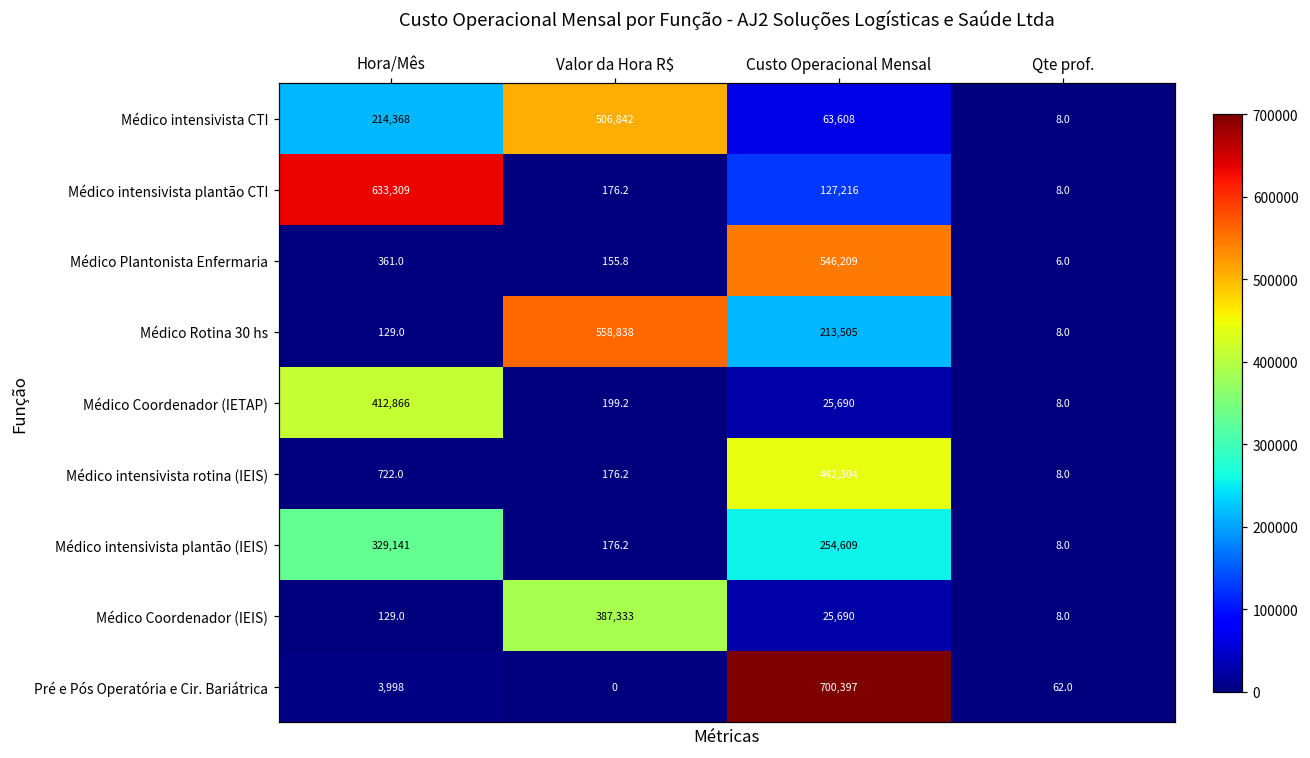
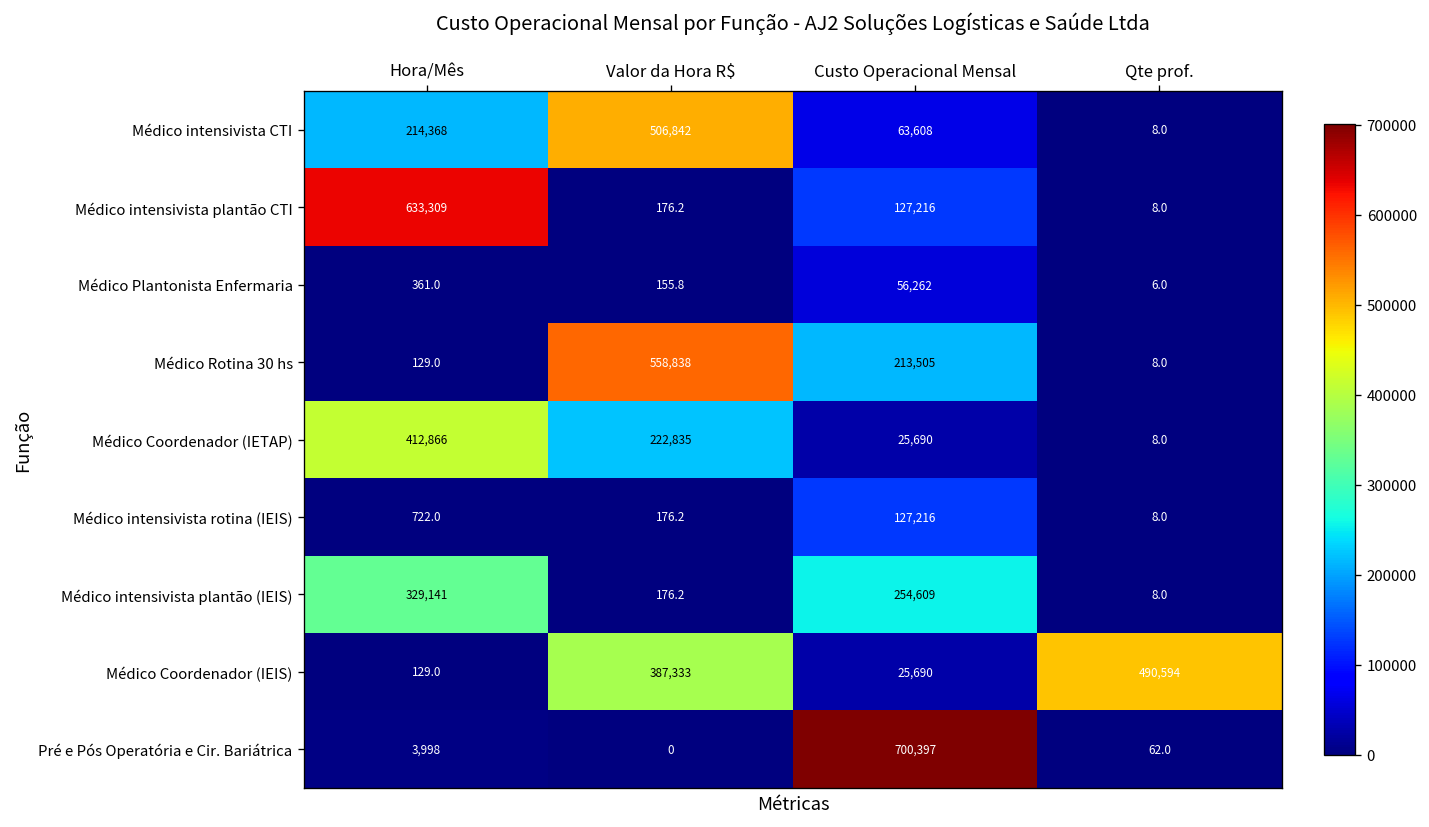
  {
    "Médico intensivista CTI": {
      "Hora/Mês": "214,368",
      "Valor da Hora R$": "506,842",
      "Custo Operacional Mensal": "63,608",
      "Qte prof.": "8.0"
    },
    "Médico intensivista plantão CTI": {
      "Hora/Mês": "633,309",
      "Valor da Hora R$": "176.2",
      "Custo Operacional Mensal": "127,216",
      "Qte prof.": "8.0"
    },
    "Médico Plantonista Enfermaria": {
      "Hora/Mês": "361.0",
      "Valor da Hora R$": "155.8",
-     "Custo Operacional Mensal": "546,209",
+     "Custo Operacional Mensal": "56,262",
      "Qte prof.": "6.0"
    },
    "Médico Rotina 30 hs": {
      "Hora/Mês": "129.0",
      "Valor da Hora R$": "558,838",
      "Custo Operacional Mensal": "213,505",
      "Qte prof.": "8.0"
    },
    "Médico Coordenador (IETAP)": {
      "Hora/Mês": "412,866",
-     "Valor da Hora R$": "199.2",
+     "Valor da Hora R$": "222,835",
      "Custo Operacional Mensal": "25,690",
      "Qte prof.": "8.0"
    },
    "Médico intensivista rotina (IEIS)": {
      "Hora/Mês": "722.0",
      "Valor da Hora R$": "176.2",
-     "Custo Operacional Mensal": "442,304",
+     "Custo Operacional Mensal": "127,216",
      "Qte prof.": "8.0"
    },
    "Médico intensivista plantão (IEIS)": {
      "Hora/Mês": "329,141",
      "Valor da Hora R$": "176.2",
      "Custo Operacional Mensal": "254,609",
      "Qte prof.": "8.0"
    },
    "Médico Coordenador (IEIS)": {
      "Hora/Mês": "129.0",
      "Valor da Hora R$": "387,333",
      "Custo Operacional Mensal": "25,690",
-     "Qte prof.": "8.0"
+     "Qte prof.": "490,594"
    },
    "Pré e Pós Operatória e Cir. Bariátrica": {
      "Hora/Mês": "3,998",
      "Valor da Hora R$": "0",
      "Custo Operacional Mensal": "700,397",
      "Qte prof.": "62.0"
    }
  }
